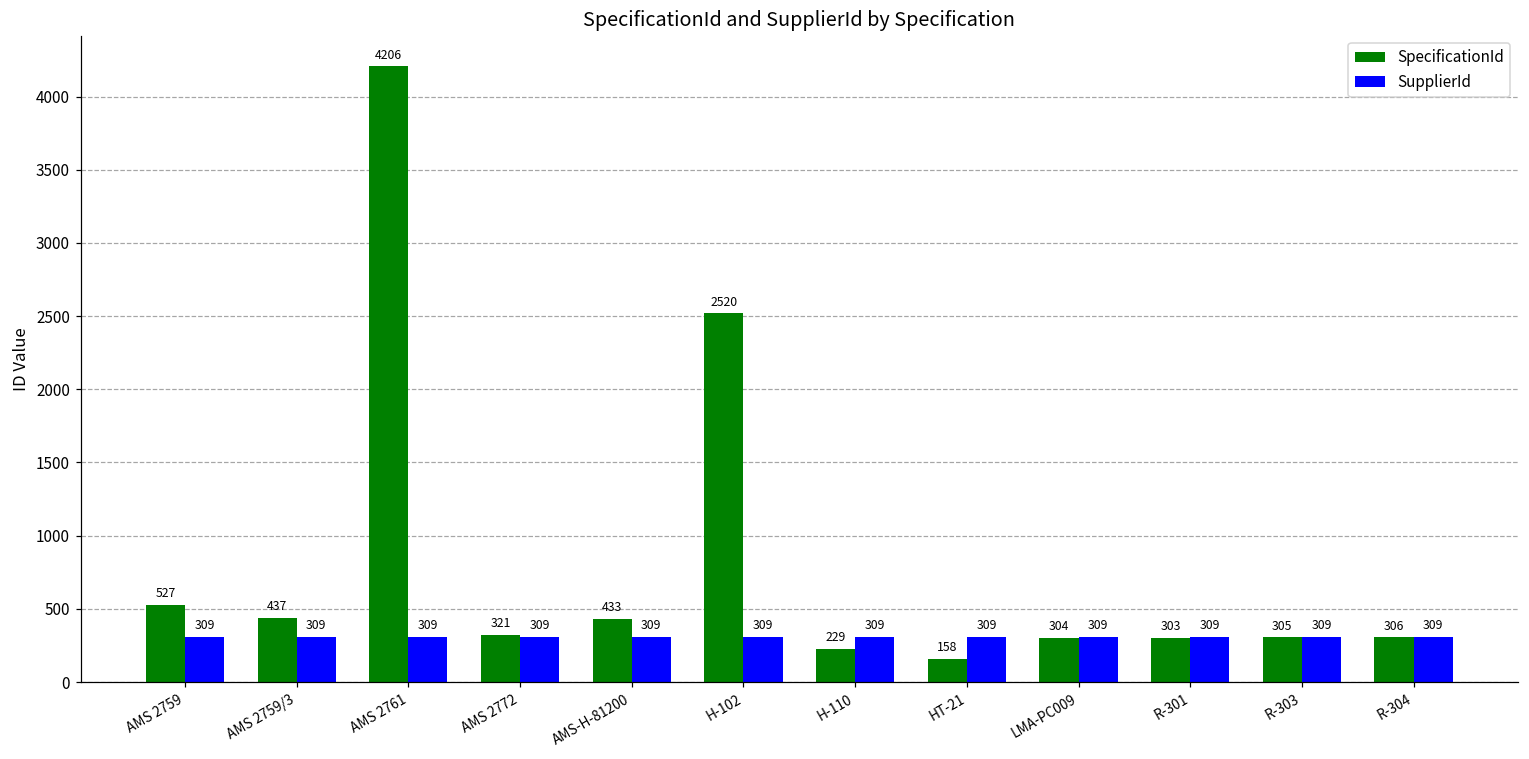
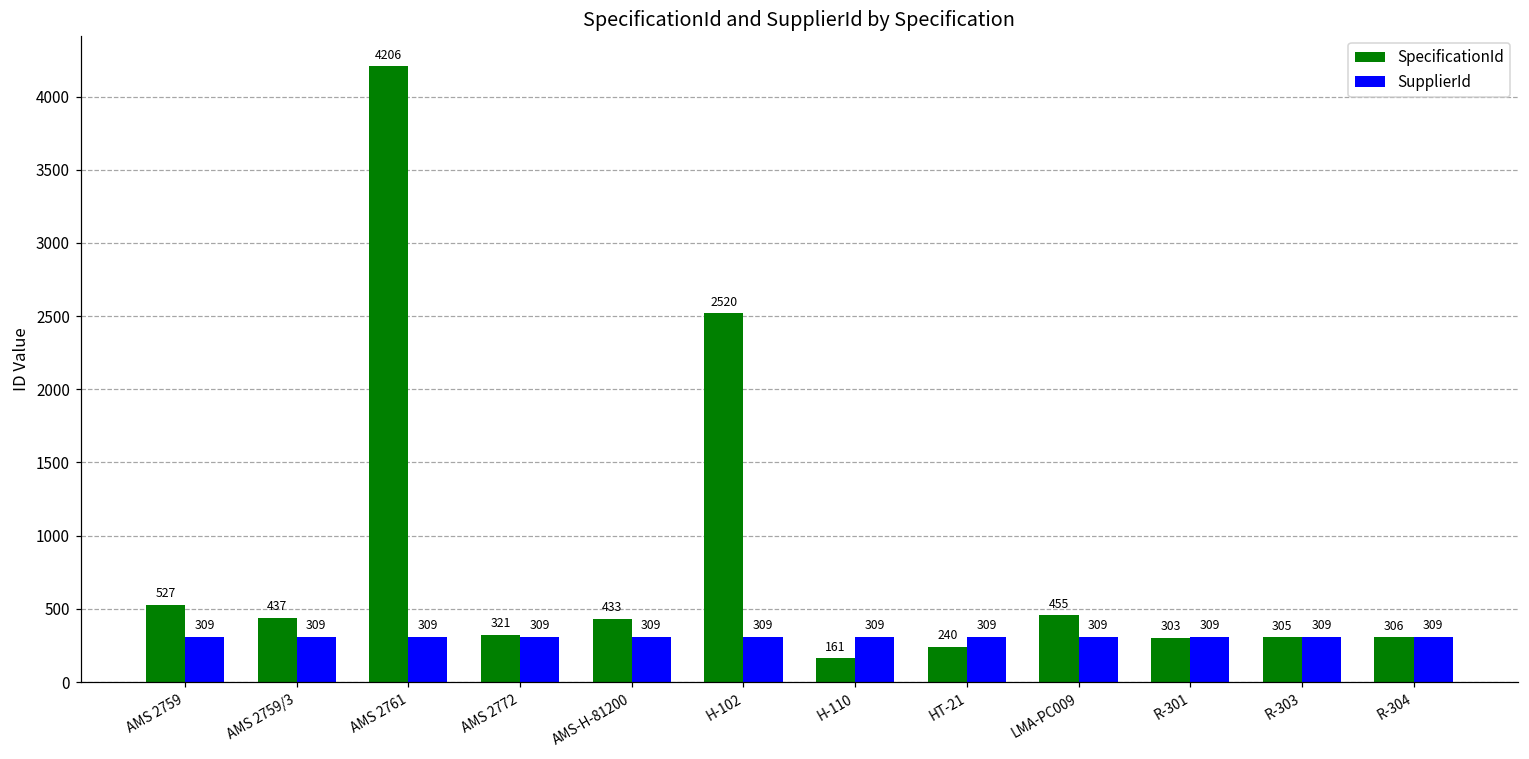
  {
    "SpecificationId": {
      "AMS 2759": 527,
      "AMS 2759/3": 437,
      "AMS 2761": 4206,
      "AMS 2772": 321,
      "AMS-H-81200": 433,
      "H-102": 2520,
-     "H-110": 229,
-     "HT-21": 158,
-     "LMA-PC009": 304,
+     "H-110": 161,
+     "HT-21": 240,
+     "LMA-PC009": 455,
      "R-301": 303,
      "R-303": 305,
      "R-304": 306
    },
    "SupplierId": {
      "AMS 2759": 309,
      "AMS 2759/3": 309,
      "AMS 2761": 309,
      "AMS 2772": 309,
      "AMS-H-81200": 309,
      "H-102": 309,
      "H-110": 309,
      "HT-21": 309,
      "LMA-PC009": 309,
      "R-301": 309,
      "R-303": 309,
      "R-304": 309
    }
  }
